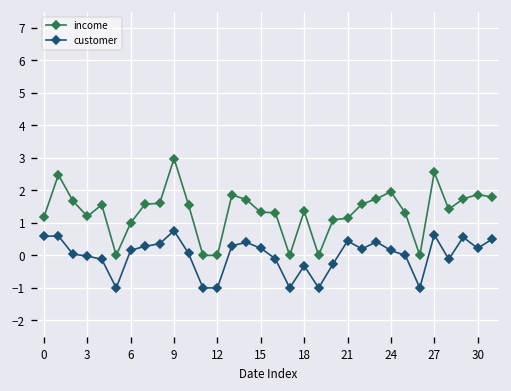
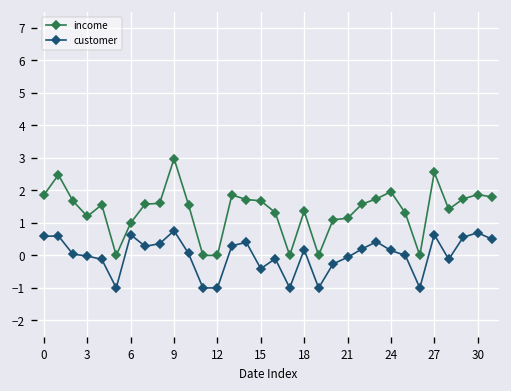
  {
    "income": {
-     "0": 1.2,
+     "0": 1.9,
      "3": 1.2,
      "6": 1.0,
      "9": 3.0,
      "12": 0.0,
-     "15": 1.3,
+     "15": 1.7,
      "18": 1.4,
      "21": 1.1,
      "24": 2.0,
      "27": 2.6,
      "30": 1.9
    },
    "customer": {
      "0": 0.6,
      "3": 0.0,
-     "6": 0.2,
+     "6": 0.6,
      "9": 0.8,
      "12": -1.0,
-     "15": 0.2,
-     "18": -0.3,
-     "21": 0.4,
+     "15": -0.4,
+     "18": 0.2,
+     "21": -0.1,
      "24": 0.2,
      "27": 0.6,
-     "30": 0.2
+     "30": 0.7
    }
  }
